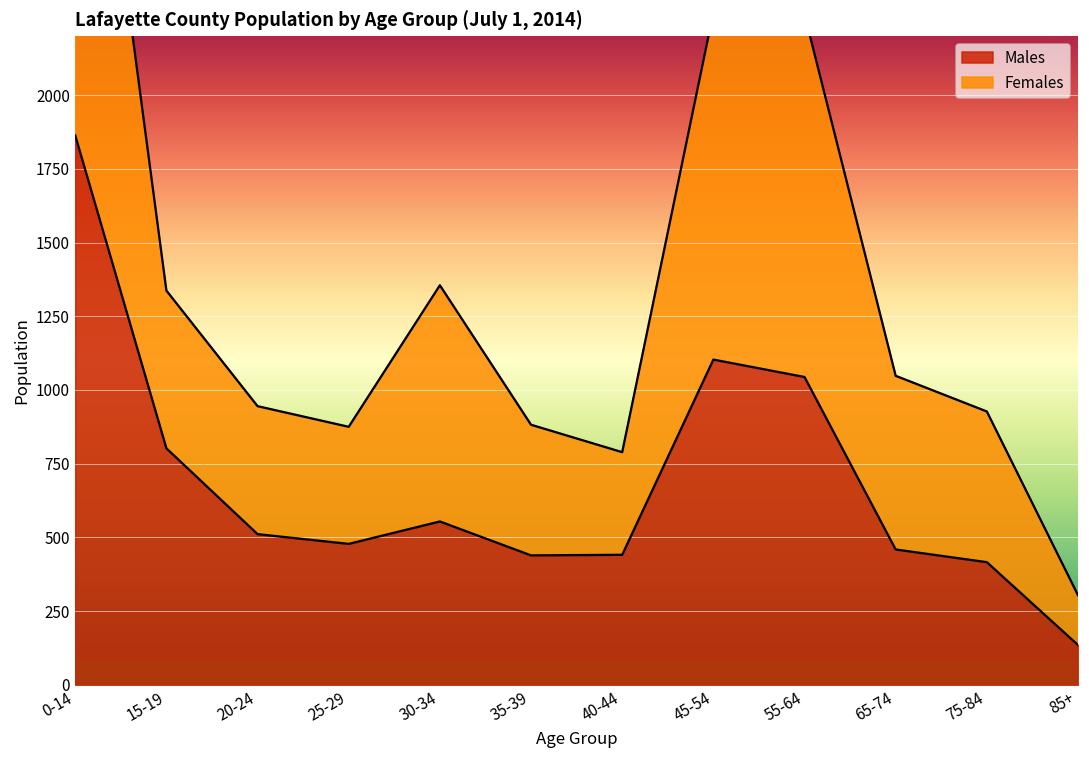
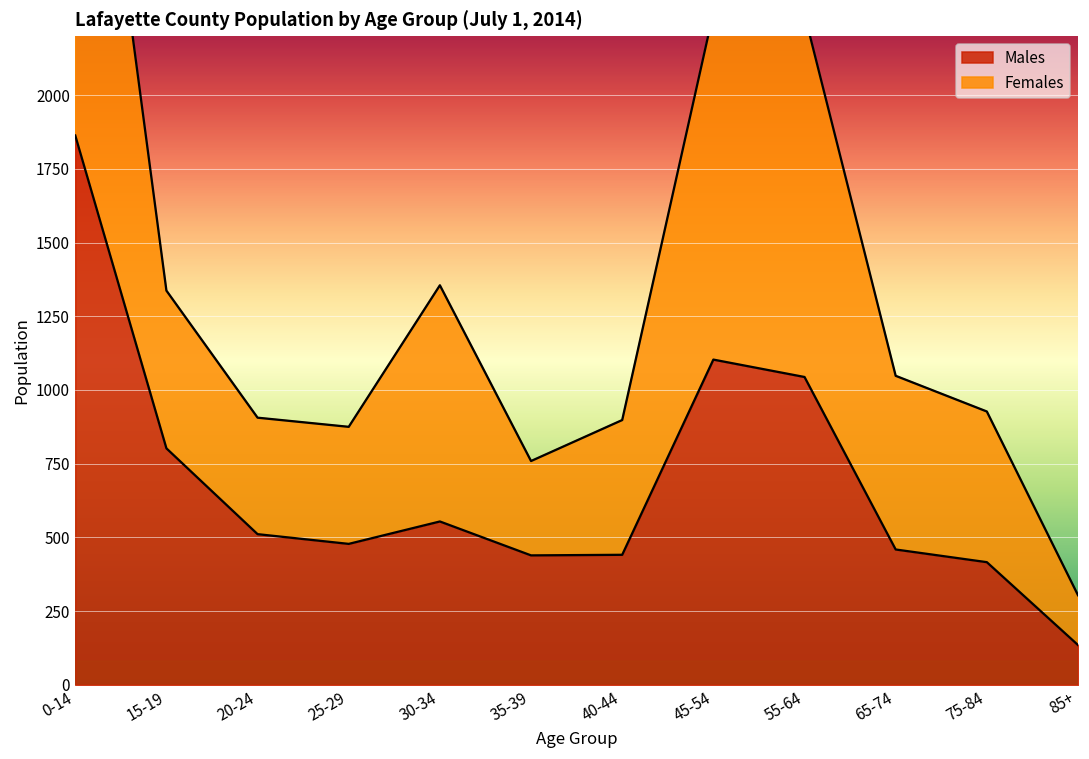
  {
    "Males": {
      "0-14": 1860,
      "15-19": 800,
      "20-24": 510,
      "25-29": 480,
      "30-34": 550,
      "35-39": 440,
      "40-44": 440,
      "45-54": 1100,
      "55-64": 1040,
      "65-74": 460,
      "75-84": 420,
      "85+": 140
    },
    "Females": {
      "15-19": 540,
-     "20-24": 430,
+     "20-24": 400,
      "25-29": 400,
      "30-34": 800,
-     "35-39": 440,
-     "40-44": 350,
+     "35-39": 320,
+     "40-44": 460,
      "65-74": 590,
      "75-84": 510,
      "85+": 170
    }
  }
